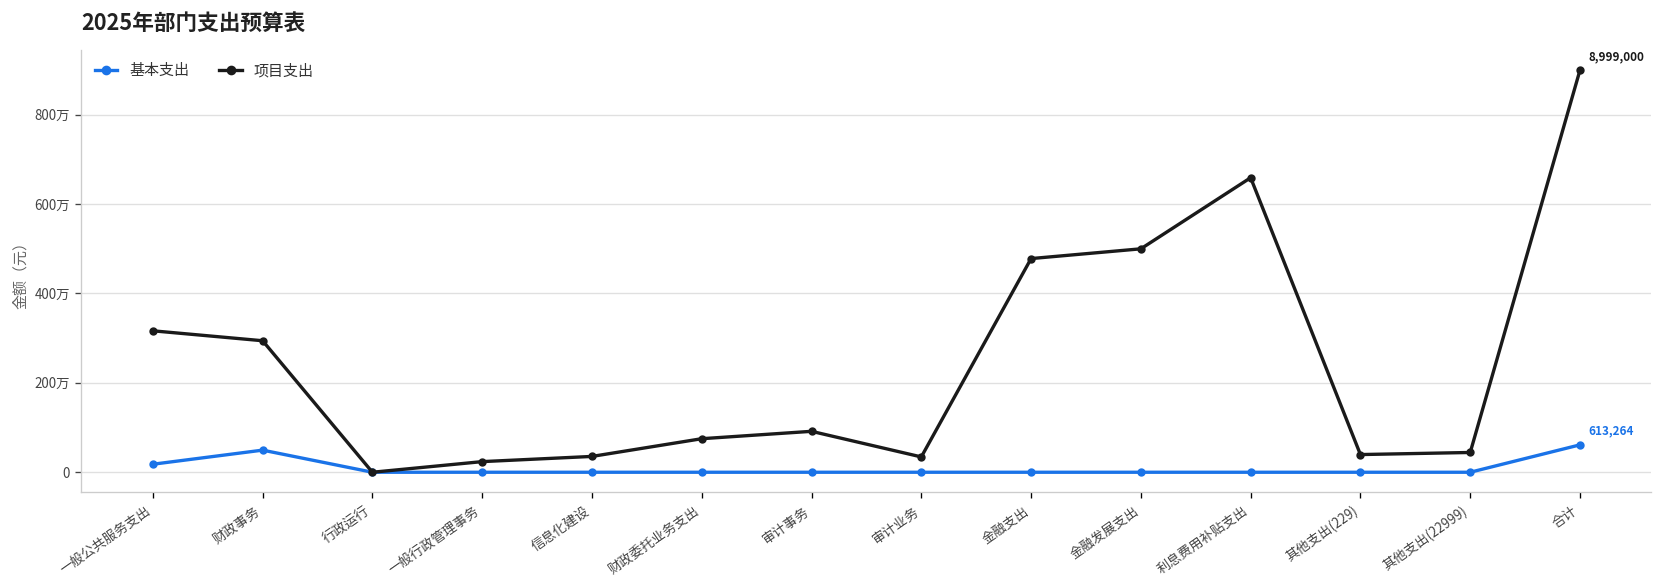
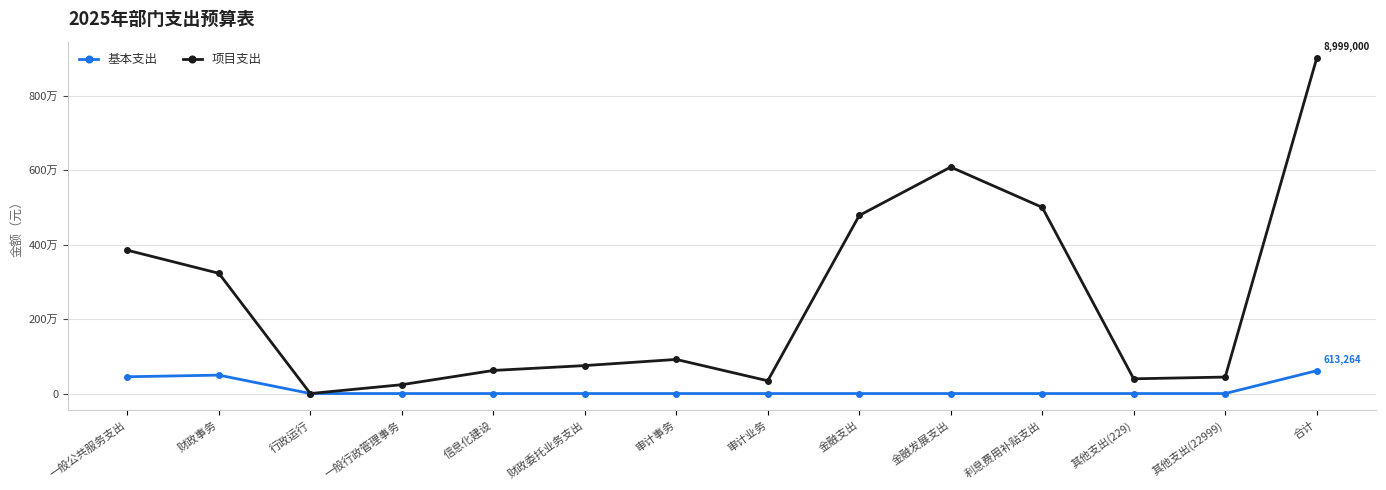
  {
    "基本支出": {
-     "一般公共服务支出": "20万",
+     "一般公共服务支出": "50万",
      "财政事务": "50万",
      "一般行政管理事务": "0万",
      "信息化建设": "0万",
      "财政委托业务支出": "0万",
      "审计事务": "0万",
      "审计业务": "0万",
      "金融支出": "0万",
      "金融发展支出": "0万",
      "利息费用补贴支出": "0万",
      "其他支出(229)": "0万",
      "其他支出(22999)": "0万"
    },
    "项目支出": {
-     "一般公共服务支出": "320万",
-     "财政事务": "290万",
+     "一般公共服务支出": "380万",
+     "财政事务": "320万",
      "一般行政管理事务": "20万",
-     "信息化建设": "40万",
+     "信息化建设": "60万",
      "财政委托业务支出": "80万",
      "审计事务": "90万",
      "审计业务": "30万",
      "金融支出": "480万",
-     "金融发展支出": "500万",
-     "利息费用补贴支出": "660万",
+     "金融发展支出": "610万",
+     "利息费用补贴支出": "500万",
      "其他支出(229)": "40万",
      "其他支出(22999)": "40万"
    }
  }
